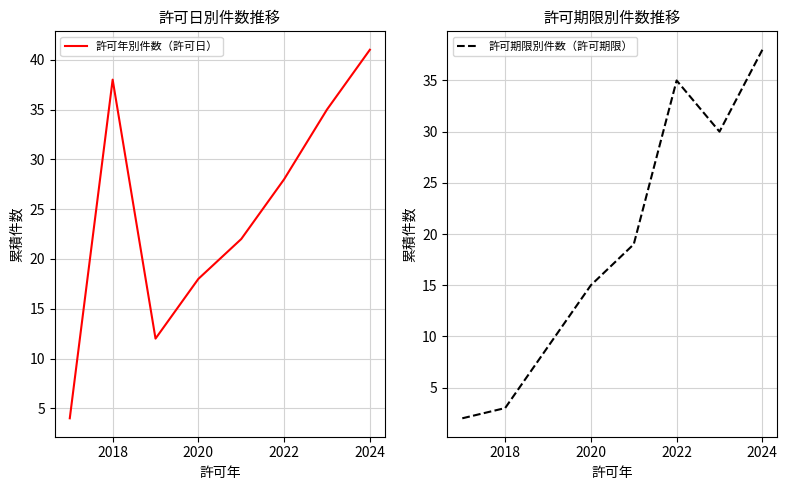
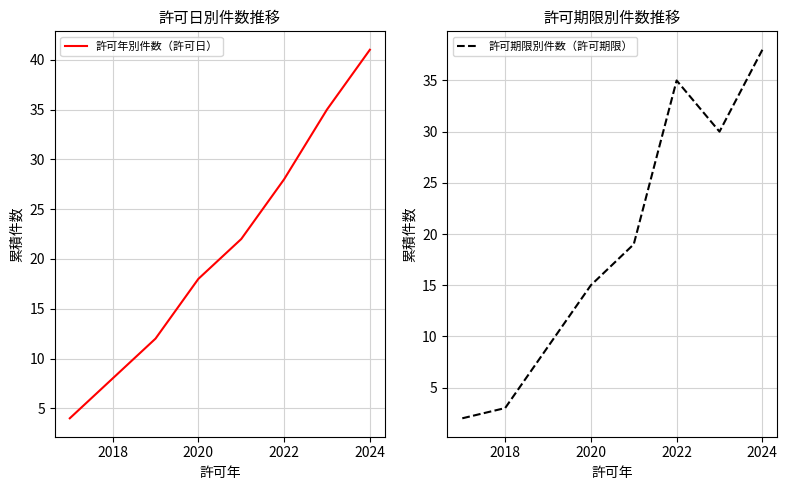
  {
    "許可日別件数推移": {
-     "2018": 38,
+     "2018": 8,
      "2020": 18,
      "2022": 28,
      "2024": 41
    },
    "許可期限別件数推移": {
      "2018": 3.0,
      "2020": 15.0,
      "2022": 35.0,
      "2024": 38.0
    }
  }
